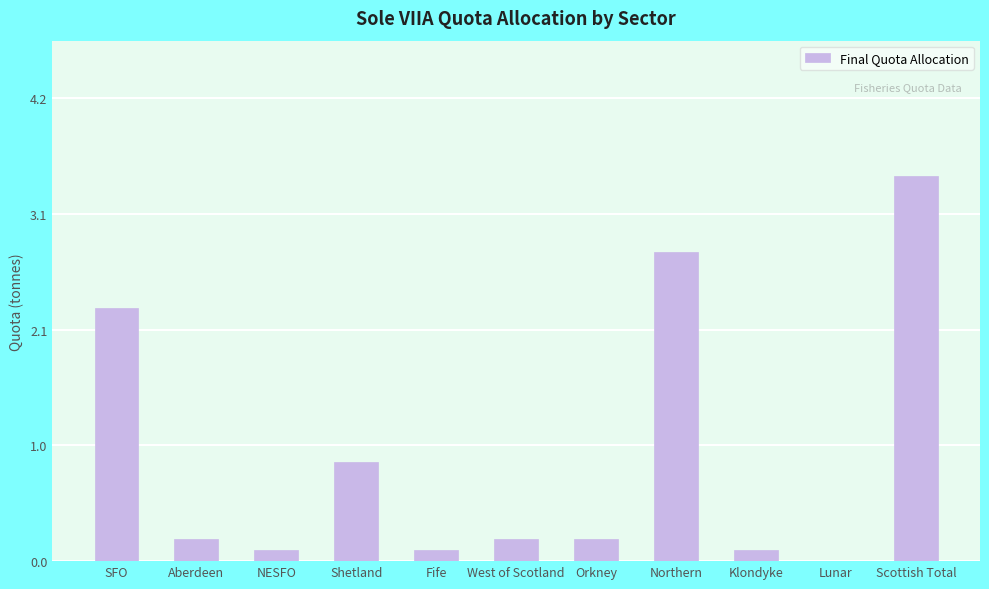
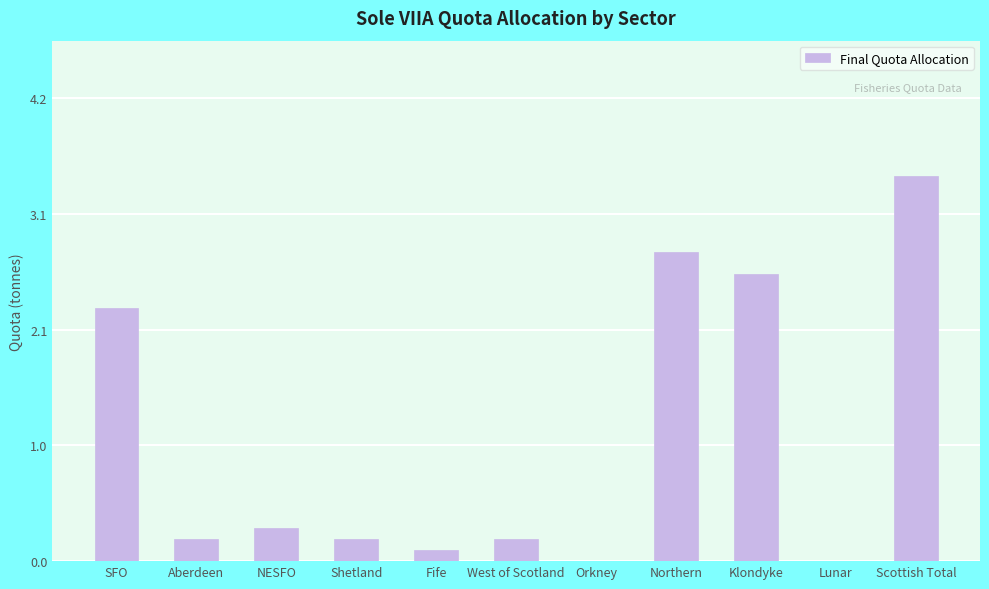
  {
    "SFO": 2.3,
    "Aberdeen": 0.2,
-   "NESFO": 0.1,
-   "Shetland": 0.9,
+   "NESFO": 0.3,
+   "Shetland": 0.2,
    "Fife": 0.1,
    "West of Scotland": 0.2,
-   "Orkney": 0.2,
+   "Orkney": 0.0,
    "Northern": 2.8,
-   "Klondyke": 0.1,
+   "Klondyke": 2.6,
    "Lunar": 0.0,
    "Scottish Total": 3.5
  }
